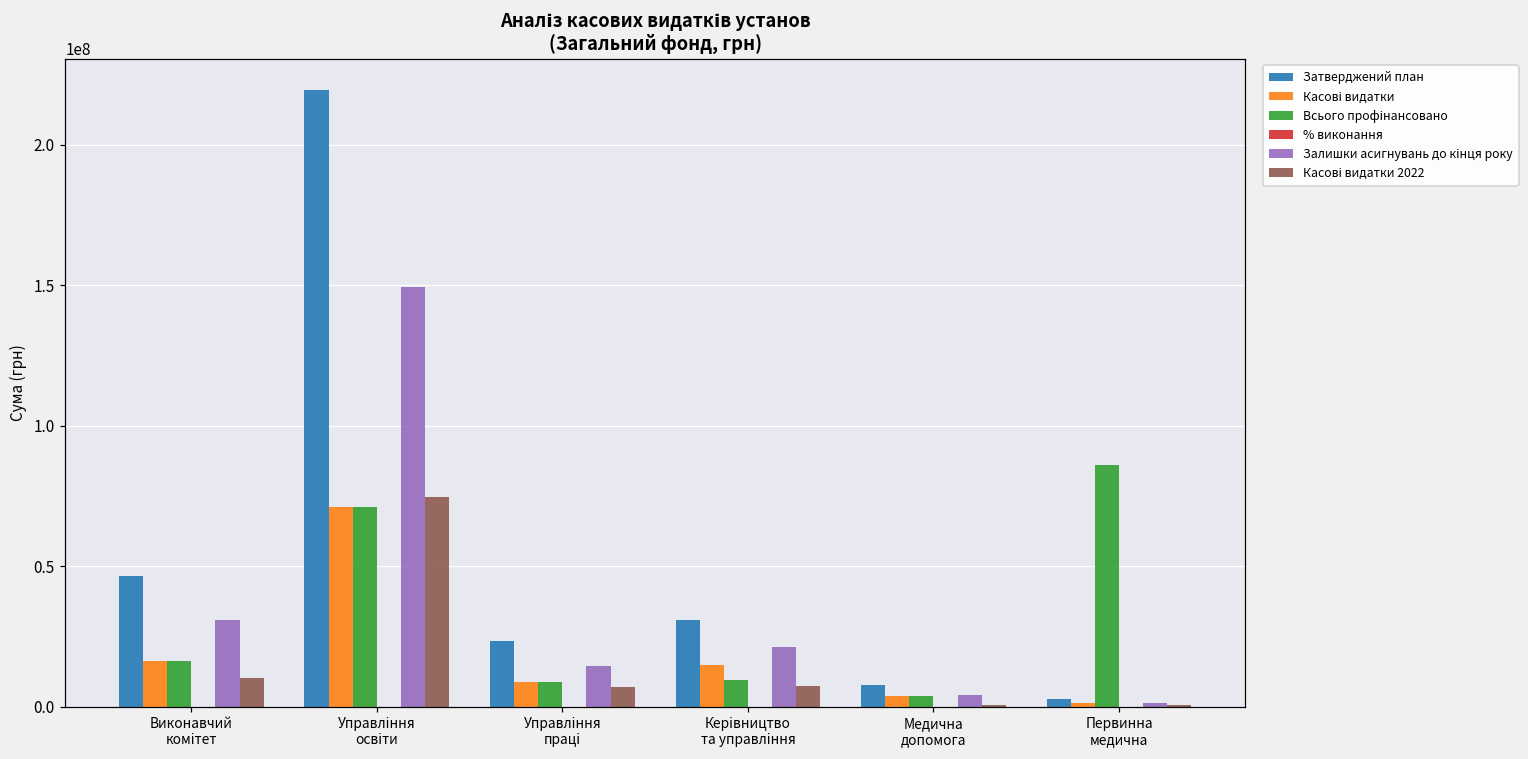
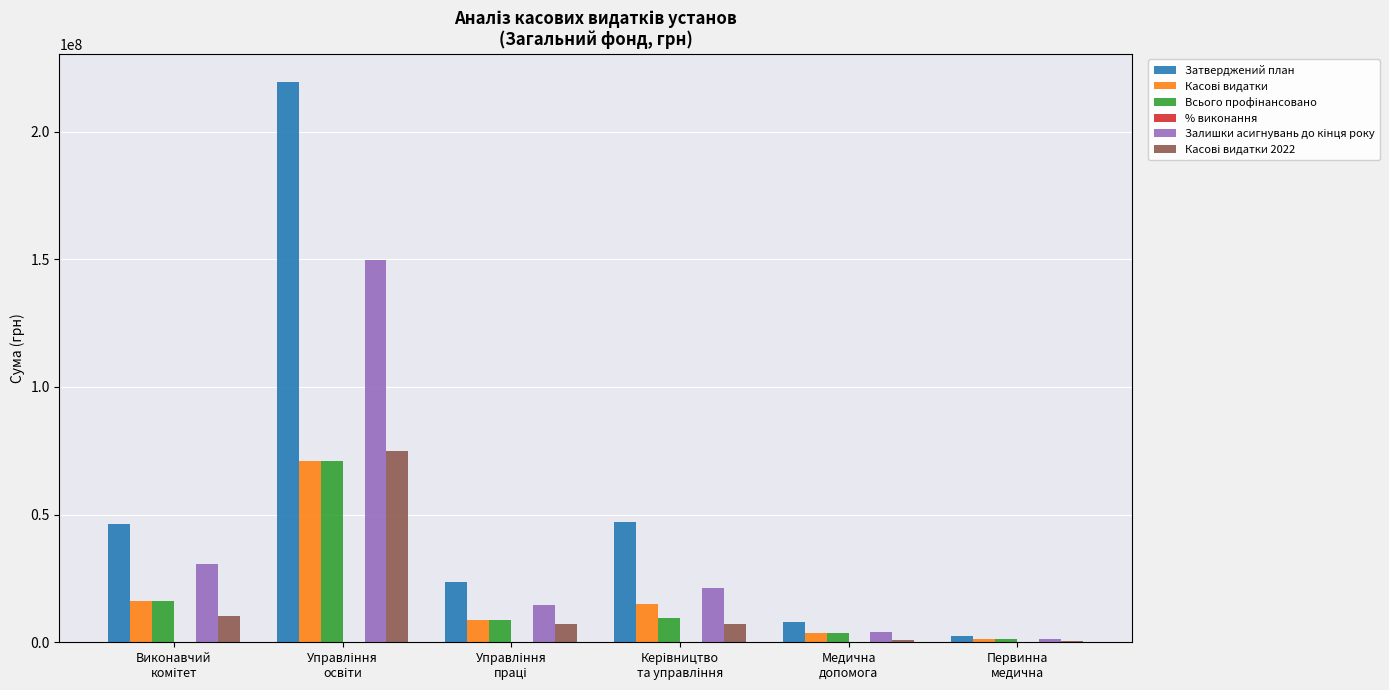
  {
    "Затверджений план": {
      "Виконавчий комітет": 46000000,
      "Управління освіти": 220000000,
      "Управління праці": 23000000,
-     "Керівництво та управління": 31000000,
+     "Керівництво та управління": 47000000,
      "Медична допомога": 8000000,
      "Первинна медична": 3000000
    },
    "Касові видатки": {
      "Виконавчий комітет": 16000000,
      "Управління освіти": 71000000,
      "Управління праці": 9000000,
      "Керівництво та управління": 15000000,
      "Медична допомога": 4000000,
      "Первинна медична": 1000000
    },
    "Всього профінансовано": {
      "Виконавчий комітет": 16000000,
      "Управління освіти": 71000000,
      "Управління праці": 9000000,
      "Керівництво та управління": 9000000,
      "Медична допомога": 4000000,
-     "Первинна медична": 86000000
+     "Первинна медична": 1000000
    },
    "Залишки асигнувань до кінця року": {
      "Виконавчий комітет": 31000000,
      "Управління освіти": 150000000,
      "Управління праці": 15000000,
      "Керівництво та управління": 21000000,
      "Медична допомога": 4000000,
      "Первинна медична": 1000000
    },
    "Касові видатки 2022": {
      "Виконавчий комітет": 10000000,
      "Управління освіти": 75000000,
      "Управління праці": 7000000,
      "Керівництво та управління": 7000000
    }
  }
